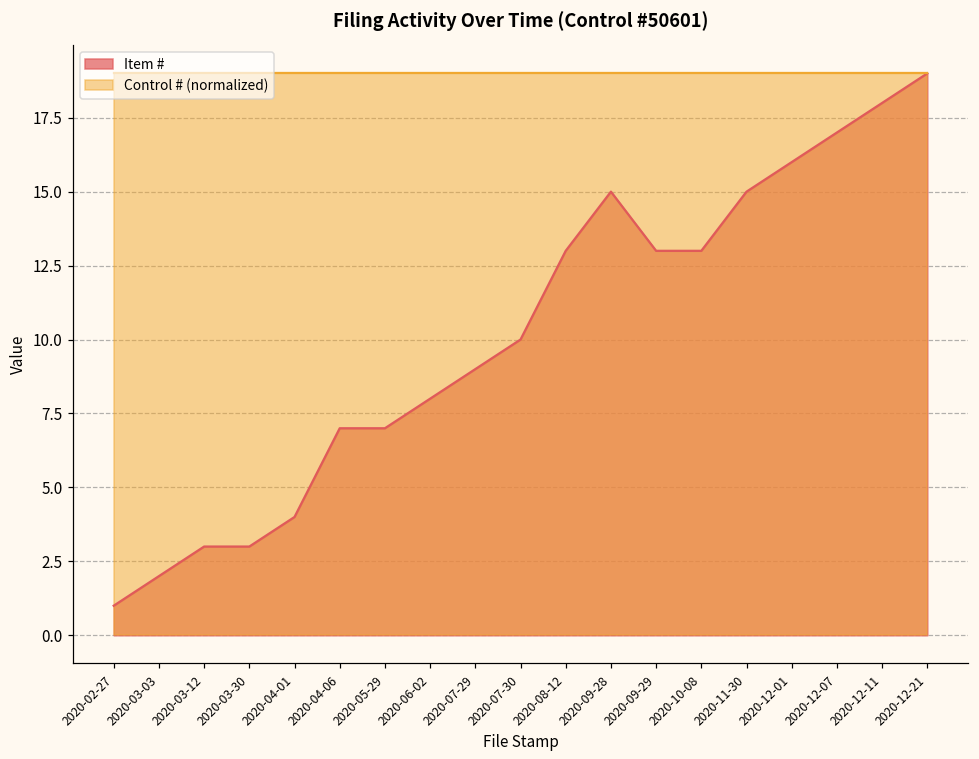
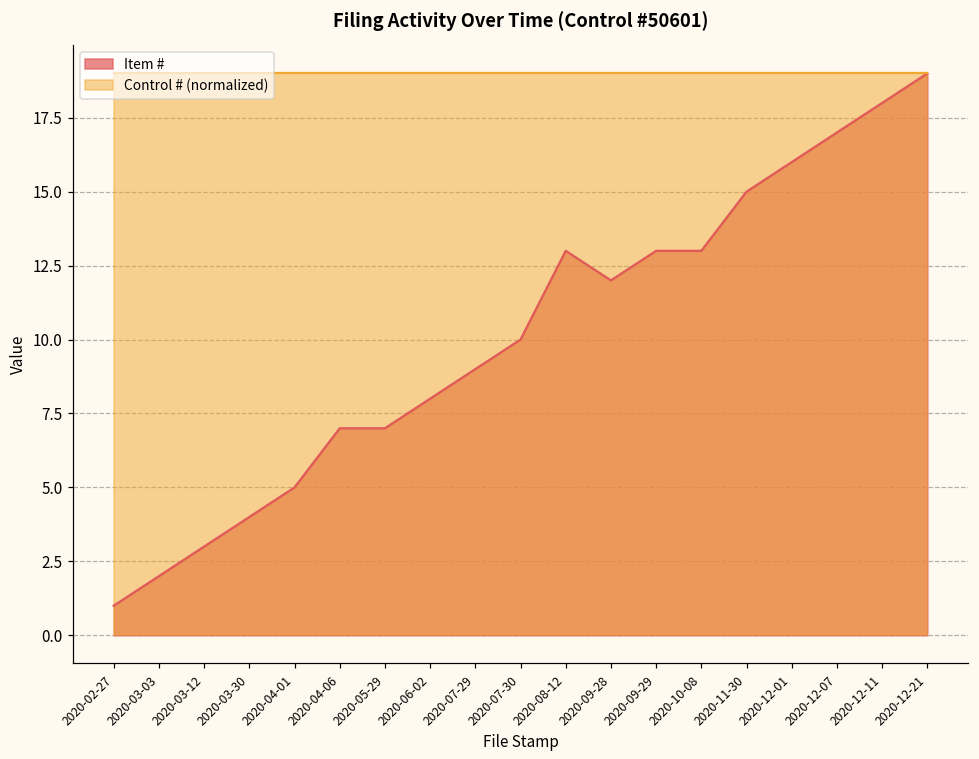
  {
    "Item #": {
      "2020-02-27": 1,
      "2020-03-03": 2,
      "2020-03-12": 3,
-     "2020-03-30": 3,
-     "2020-04-01": 4,
+     "2020-03-30": 4,
+     "2020-04-01": 5,
      "2020-04-06": 7,
      "2020-05-29": 7,
      "2020-06-02": 8,
      "2020-07-29": 9,
      "2020-07-30": 10,
      "2020-08-12": 13,
-     "2020-09-28": 15,
+     "2020-09-28": 12,
      "2020-09-29": 13,
      "2020-10-08": 13,
      "2020-11-30": 15,
      "2020-12-01": 16,
      "2020-12-07": 17,
      "2020-12-11": 18
    },
    "Control # (normalized)": {
      "2020-04-01": 19,
      "2020-04-06": 19,
      "2020-05-29": 19,
      "2020-06-02": 19,
      "2020-07-29": 19,
      "2020-07-30": 19,
      "2020-08-12": 19,
      "2020-09-28": 19,
      "2020-09-29": 19,
      "2020-10-08": 19,
      "2020-11-30": 19,
      "2020-12-01": 19,
      "2020-12-07": 19,
      "2020-12-11": 19
    }
  }
